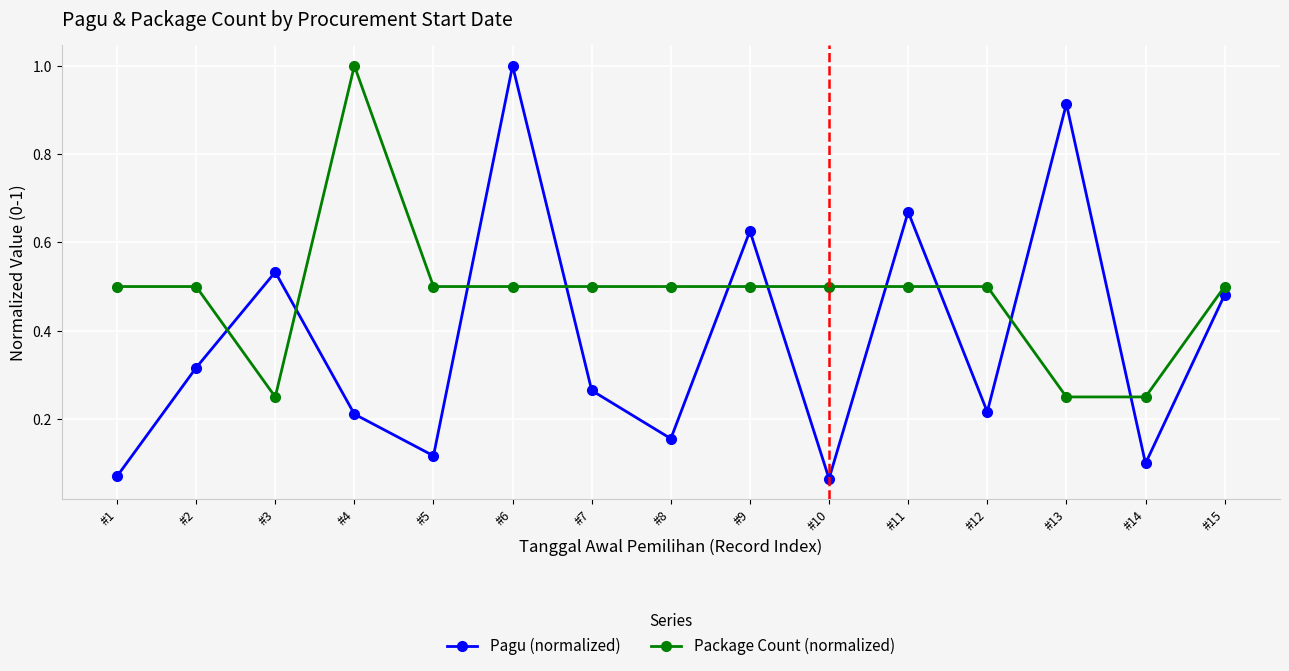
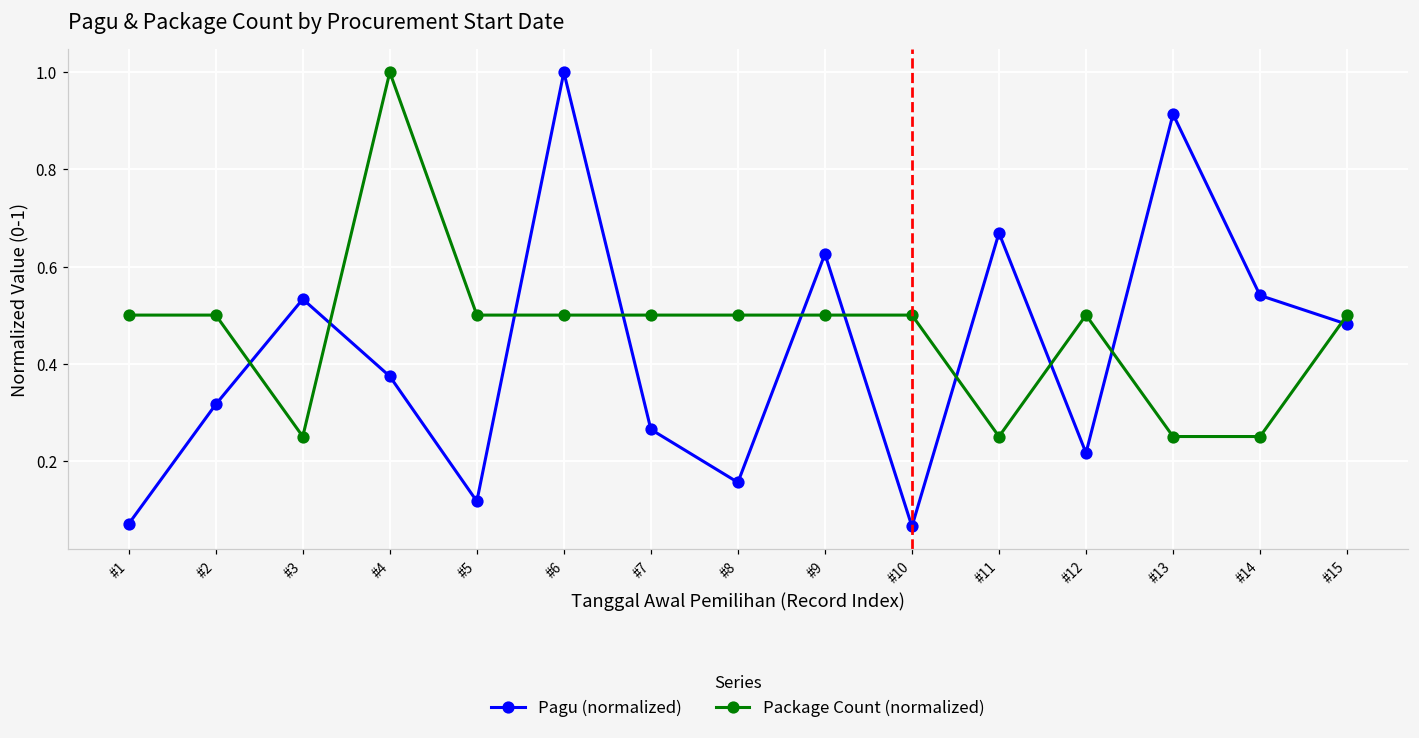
  {
    "Pagu (normalized)": {
      "#1": 0.07,
      "#2": 0.32,
      "#3": 0.53,
-     "#4": 0.21,
+     "#4": 0.37,
      "#5": 0.12,
      "#6": 1.00,
      "#7": 0.26,
      "#8": 0.16,
      "#9": 0.63,
      "#10": 0.06,
      "#11": 0.67,
      "#12": 0.22,
      "#13": 0.91,
-     "#14": 0.10,
+     "#14": 0.54,
      "#15": 0.48
    },
    "Package Count (normalized)": {
      "#1": 0.50,
      "#2": 0.50,
      "#3": 0.25,
      "#4": 1.00,
      "#5": 0.50,
      "#6": 0.50,
      "#7": 0.50,
      "#8": 0.50,
      "#9": 0.50,
      "#10": 0.50,
-     "#11": 0.50,
+     "#11": 0.25,
      "#12": 0.50,
      "#13": 0.25,
      "#14": 0.25,
      "#15": 0.50
    }
  }
